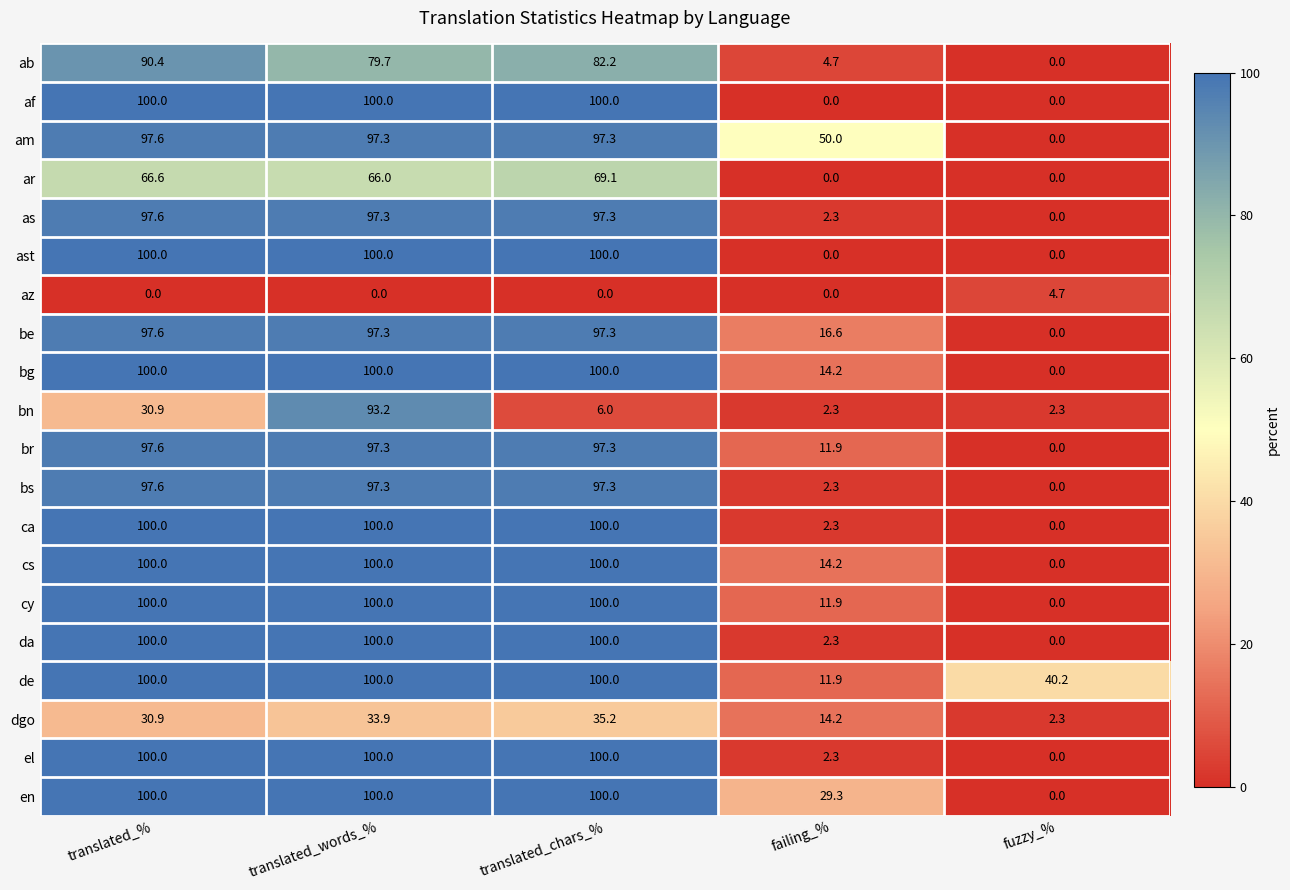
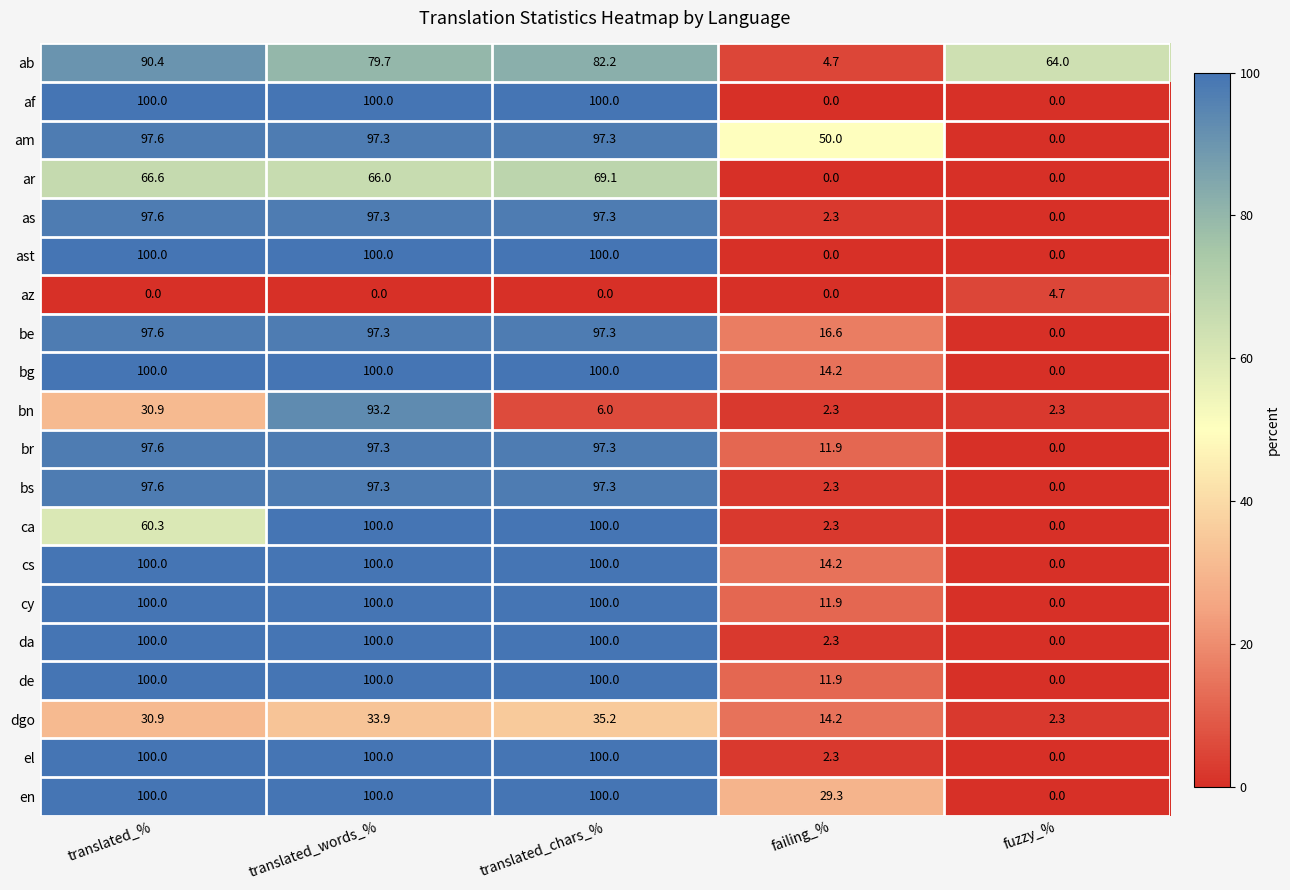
  {
    "ab": {
      "translated_%": 90.4,
      "translated_words_%": 79.7,
      "translated_chars_%": 82.2,
      "failing_%": 4.7,
-     "fuzzy_%": 0.0
+     "fuzzy_%": 64.0
    },
    "af": {
      "translated_%": 100.0,
      "translated_words_%": 100.0,
      "translated_chars_%": 100.0,
      "failing_%": 0.0,
      "fuzzy_%": 0.0
    },
    "am": {
      "translated_%": 97.6,
      "translated_words_%": 97.3,
      "translated_chars_%": 97.3,
      "failing_%": 50.0,
      "fuzzy_%": 0.0
    },
    "ar": {
      "translated_%": 66.6,
      "translated_words_%": 66.0,
      "translated_chars_%": 69.1,
      "failing_%": 0.0,
      "fuzzy_%": 0.0
    },
    "as": {
      "translated_%": 97.6,
      "translated_words_%": 97.3,
      "translated_chars_%": 97.3,
      "failing_%": 2.3,
      "fuzzy_%": 0.0
    },
    "ast": {
      "translated_%": 100.0,
      "translated_words_%": 100.0,
      "translated_chars_%": 100.0,
      "failing_%": 0.0,
      "fuzzy_%": 0.0
    },
    "az": {
      "translated_%": 0.0,
      "translated_words_%": 0.0,
      "translated_chars_%": 0.0,
      "failing_%": 0.0,
      "fuzzy_%": 4.7
    },
    "be": {
      "translated_%": 97.6,
      "translated_words_%": 97.3,
      "translated_chars_%": 97.3,
      "failing_%": 16.6,
      "fuzzy_%": 0.0
    },
    "bg": {
      "translated_%": 100.0,
      "translated_words_%": 100.0,
      "translated_chars_%": 100.0,
      "failing_%": 14.2,
      "fuzzy_%": 0.0
    },
    "bn": {
      "translated_%": 30.9,
      "translated_words_%": 93.2,
      "translated_chars_%": 6.0,
      "failing_%": 2.3,
      "fuzzy_%": 2.3
    },
    "br": {
      "translated_%": 97.6,
      "translated_words_%": 97.3,
      "translated_chars_%": 97.3,
      "failing_%": 11.9,
      "fuzzy_%": 0.0
    },
    "bs": {
      "translated_%": 97.6,
      "translated_words_%": 97.3,
      "translated_chars_%": 97.3,
      "failing_%": 2.3,
      "fuzzy_%": 0.0
    },
    "ca": {
-     "translated_%": 100.0,
+     "translated_%": 60.3,
      "translated_words_%": 100.0,
      "translated_chars_%": 100.0,
      "failing_%": 2.3,
      "fuzzy_%": 0.0
    },
    "cs": {
      "translated_%": 100.0,
      "translated_words_%": 100.0,
      "translated_chars_%": 100.0,
      "failing_%": 14.2,
      "fuzzy_%": 0.0
    },
    "cy": {
      "translated_%": 100.0,
      "translated_words_%": 100.0,
      "translated_chars_%": 100.0,
      "failing_%": 11.9,
      "fuzzy_%": 0.0
    },
    "da": {
      "translated_%": 100.0,
      "translated_words_%": 100.0,
      "translated_chars_%": 100.0,
      "failing_%": 2.3,
      "fuzzy_%": 0.0
    },
    "de": {
      "translated_%": 100.0,
      "translated_words_%": 100.0,
      "translated_chars_%": 100.0,
      "failing_%": 11.9,
-     "fuzzy_%": 40.2
+     "fuzzy_%": 0.0
    },
    "dgo": {
      "translated_%": 30.9,
      "translated_words_%": 33.9,
      "translated_chars_%": 35.2,
      "failing_%": 14.2,
      "fuzzy_%": 2.3
    },
    "el": {
      "translated_%": 100.0,
      "translated_words_%": 100.0,
      "translated_chars_%": 100.0,
      "failing_%": 2.3,
      "fuzzy_%": 0.0
    },
    "en": {
      "translated_%": 100.0,
      "translated_words_%": 100.0,
      "translated_chars_%": 100.0,
      "failing_%": 29.3,
      "fuzzy_%": 0.0
    }
  }
